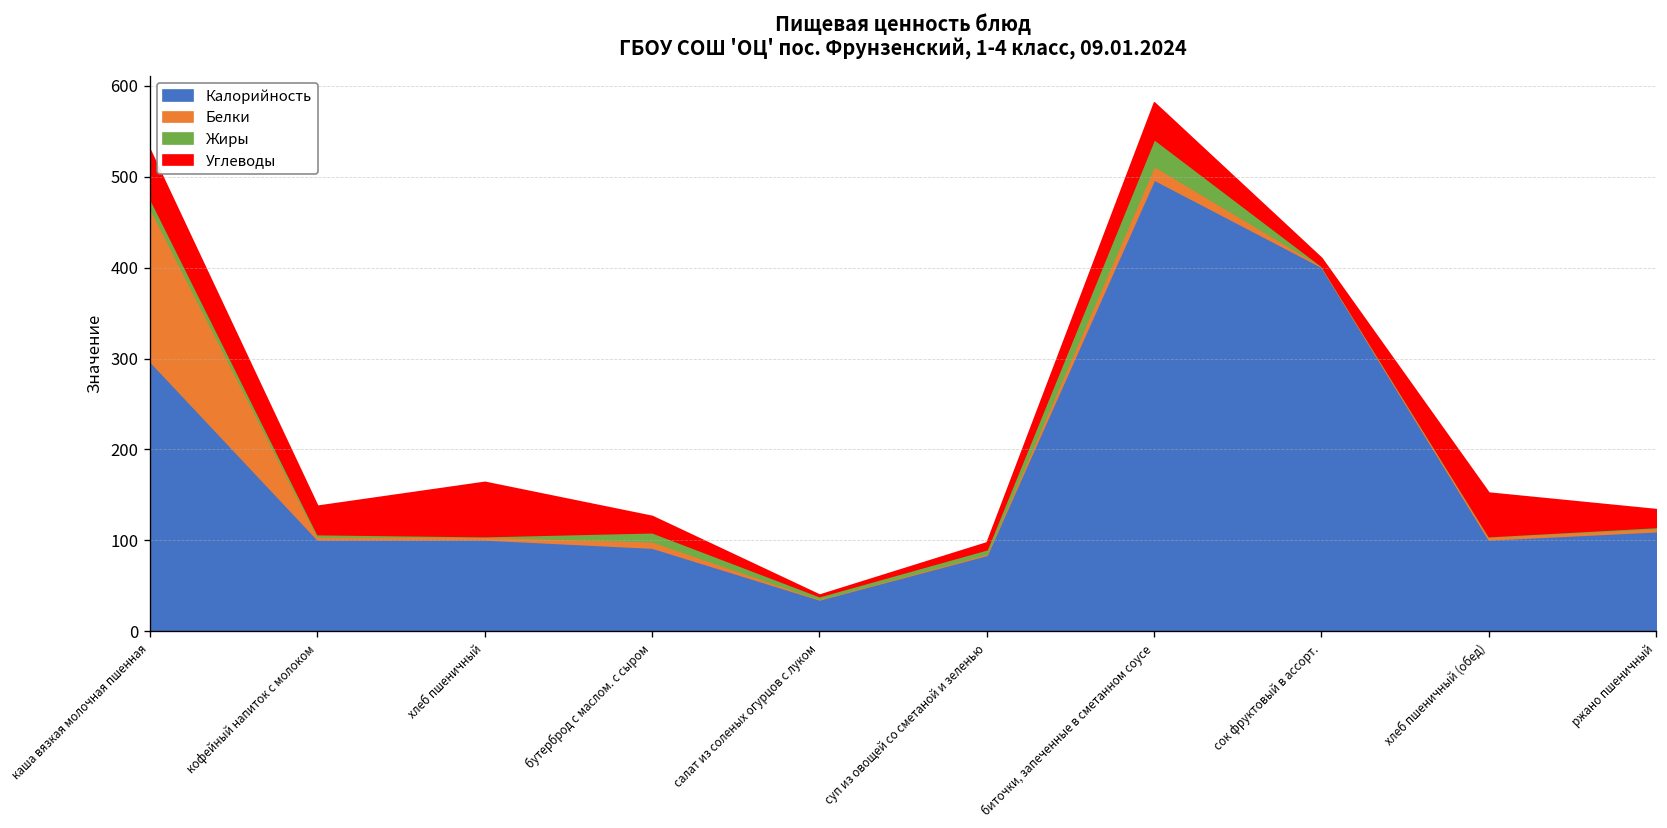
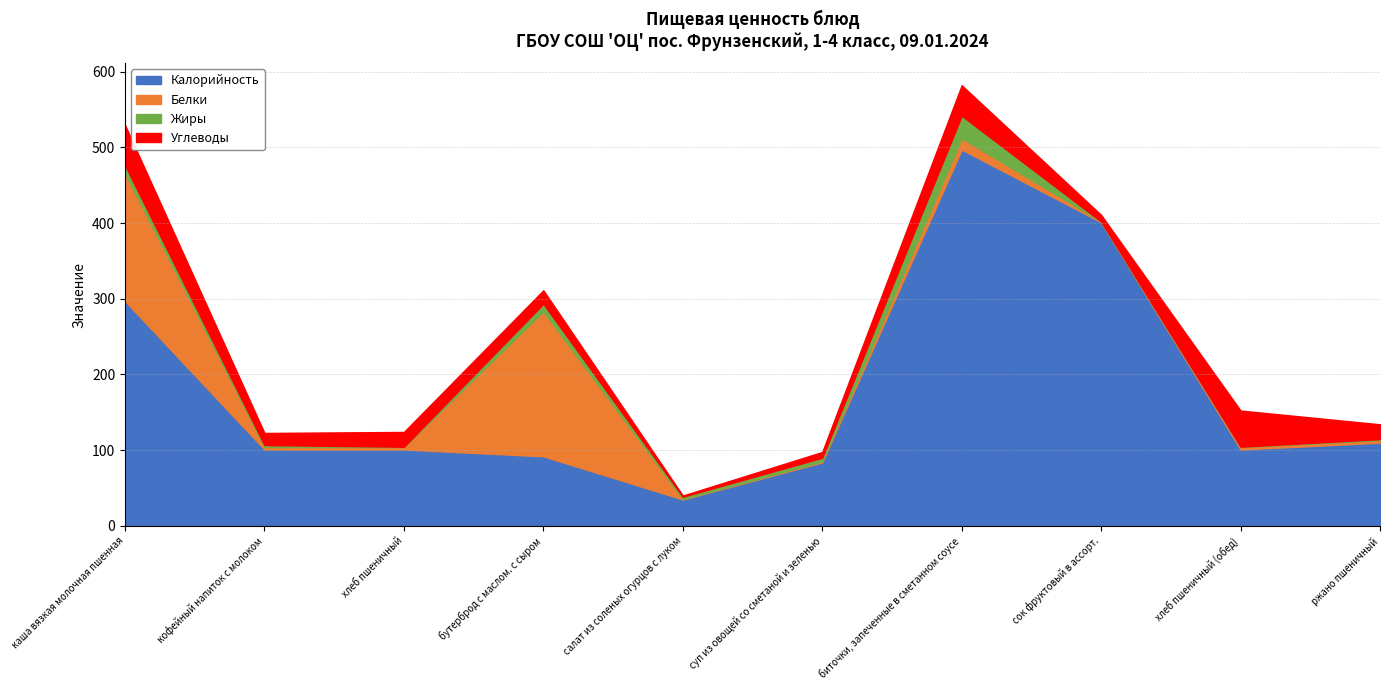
  {
    "Белки": {
-     "бутерброд с маслом. с сыром": 10
+     "бутерброд с маслом. с сыром": 190
    },
    "Углеводы": {
      "каша вязкая молочная пшенная": 50,
-     "кофейный напиток с молоком": 30,
-     "хлеб пшеничный": 60,
+     "кофейный напиток с молоком": 20,
+     "хлеб пшеничный": 20,
      "бутерброд с маслом. с сыром": 20,
      "суп из овощей со сметаной и зеленью": 10,
      "биточки, запеченные в сметанном соусе": 40,
      "сок фруктовый в ассорт.": 10,
      "хлеб пшеничный (обед)": 50,
      "ржано пшеничный": 20
    }
  }
